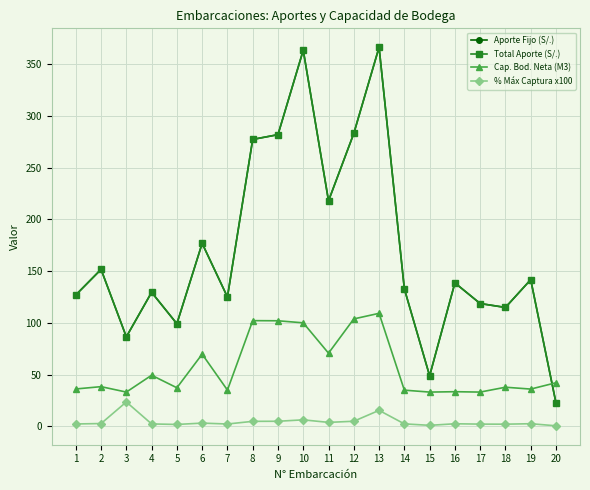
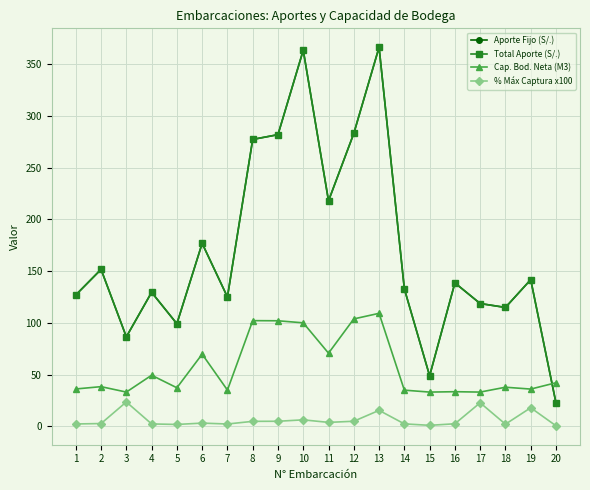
  {
    "% Máx Captura x100": {
      "1": 2,
      "2": 3,
      "3": 23,
      "4": 2,
      "5": 2,
      "6": 3,
      "7": 2,
      "8": 5,
      "9": 5,
      "10": 6,
      "11": 4,
      "12": 5,
      "13": 15,
      "14": 2,
      "15": 1,
      "16": 2,
-     "17": 2,
+     "17": 23,
      "18": 2,
-     "19": 2,
+     "19": 18,
      "20": 0
    }
  }
